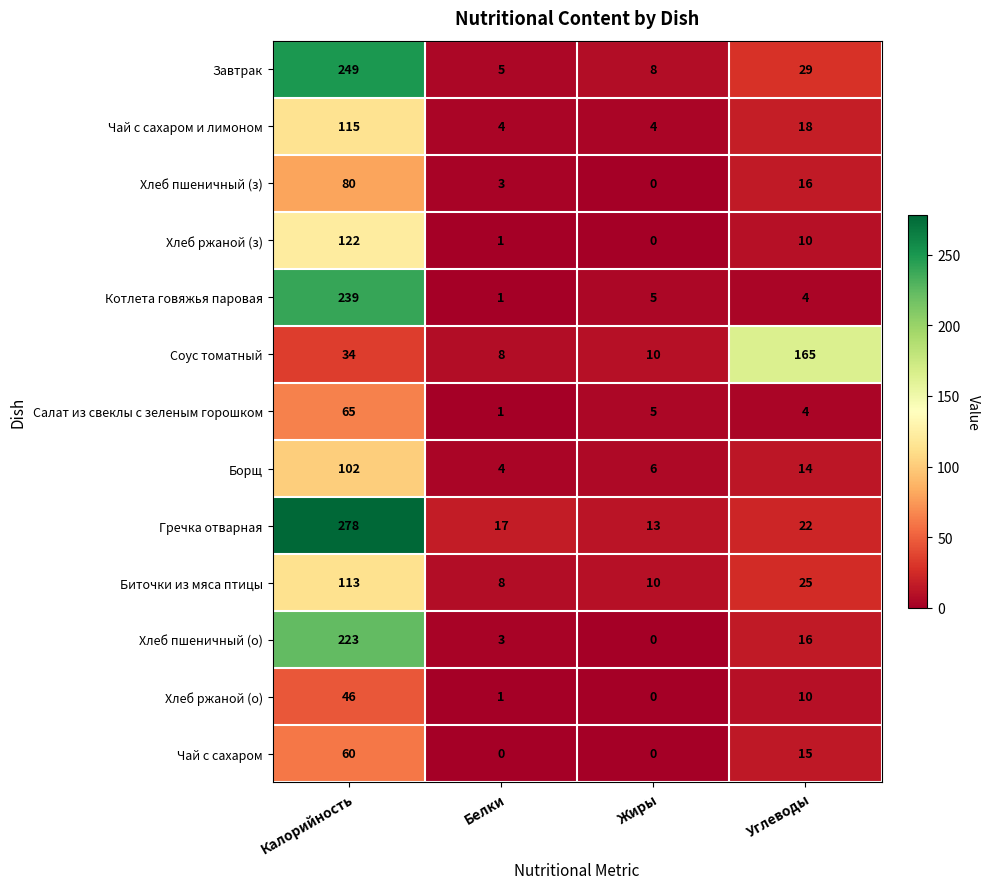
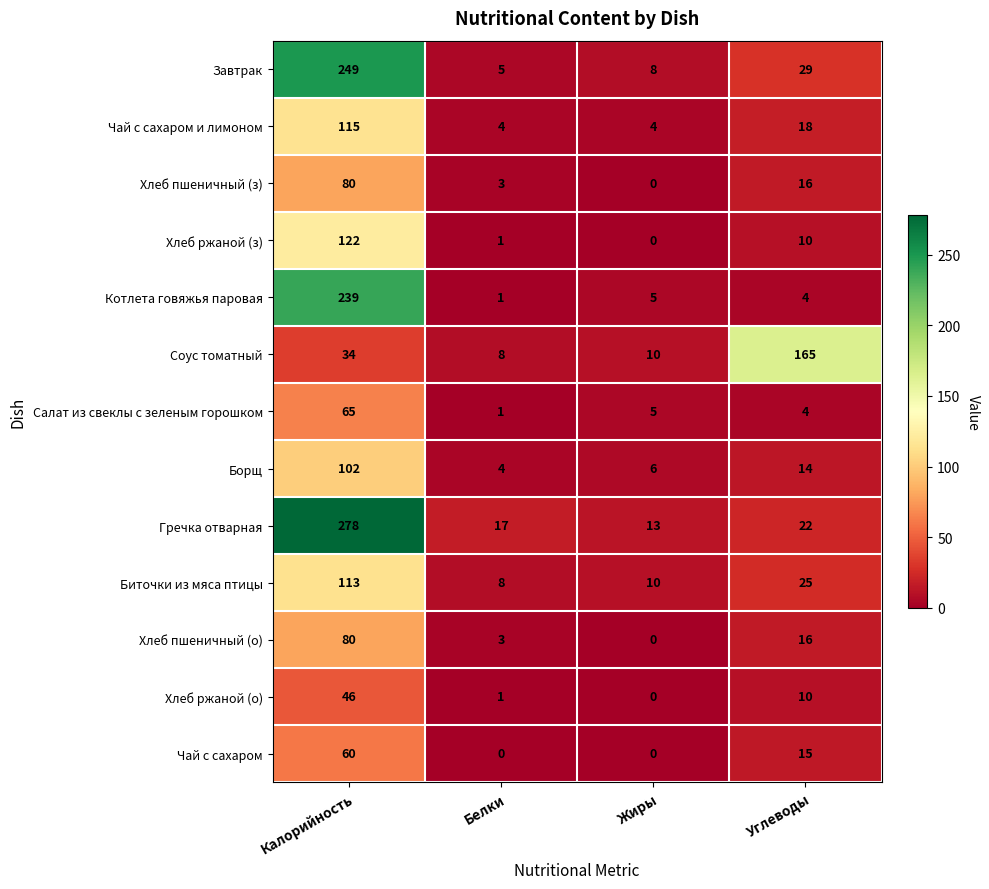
  {
    "Завтрак": {
      "Калорийность": 249,
      "Белки": 5,
      "Жиры": 8,
      "Углеводы": 29
    },
    "Чай с сахаром и лимоном": {
      "Калорийность": 115,
      "Белки": 4,
      "Жиры": 4,
      "Углеводы": 18
    },
    "Хлеб пшеничный (з)": {
      "Калорийность": 80,
      "Белки": 3,
      "Жиры": 0,
      "Углеводы": 16
    },
    "Хлеб ржаной (з)": {
      "Калорийность": 122,
      "Белки": 1,
      "Жиры": 0,
      "Углеводы": 10
    },
    "Котлета говяжья паровая": {
      "Калорийность": 239,
      "Белки": 1,
      "Жиры": 5,
      "Углеводы": 4
    },
    "Соус томатный": {
      "Калорийность": 34,
      "Белки": 8,
      "Жиры": 10,
      "Углеводы": 165
    },
    "Салат из свеклы с зеленым горошком": {
      "Калорийность": 65,
      "Белки": 1,
      "Жиры": 5,
      "Углеводы": 4
    },
    "Борщ": {
      "Калорийность": 102,
      "Белки": 4,
      "Жиры": 6,
      "Углеводы": 14
    },
    "Гречка отварная": {
      "Калорийность": 278,
      "Белки": 17,
      "Жиры": 13,
      "Углеводы": 22
    },
    "Биточки из мяса птицы": {
      "Калорийность": 113,
      "Белки": 8,
      "Жиры": 10,
      "Углеводы": 25
    },
    "Хлеб пшеничный (о)": {
-     "Калорийность": 223,
+     "Калорийность": 80,
      "Белки": 3,
      "Жиры": 0,
      "Углеводы": 16
    },
    "Хлеб ржаной (о)": {
      "Калорийность": 46,
      "Белки": 1,
      "Жиры": 0,
      "Углеводы": 10
    },
    "Чай с сахаром": {
      "Калорийность": 60,
      "Белки": 0,
      "Жиры": 0,
      "Углеводы": 15
    }
  }
